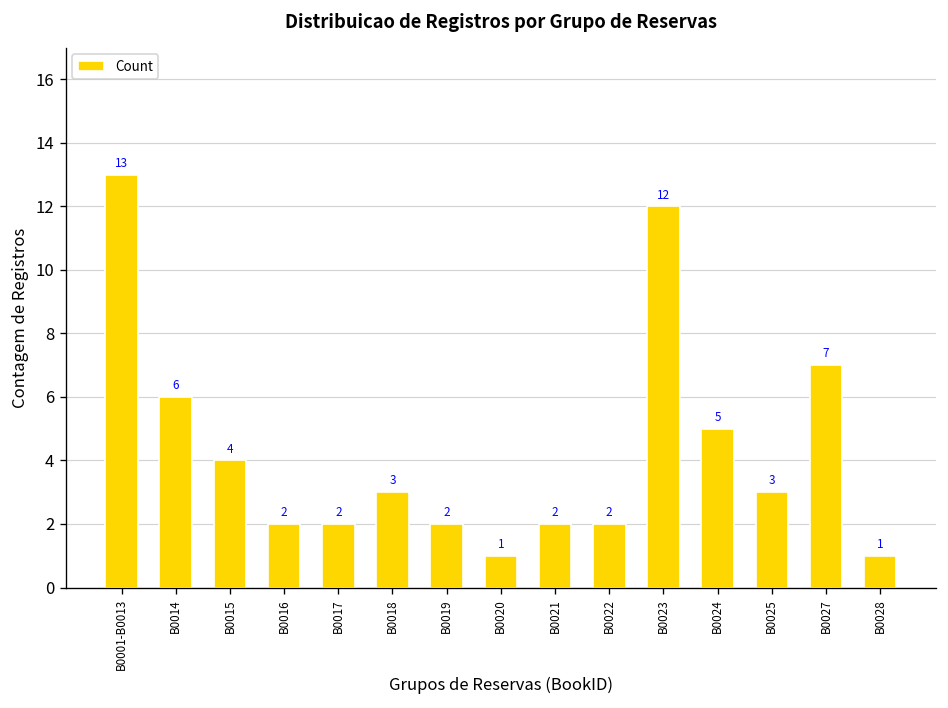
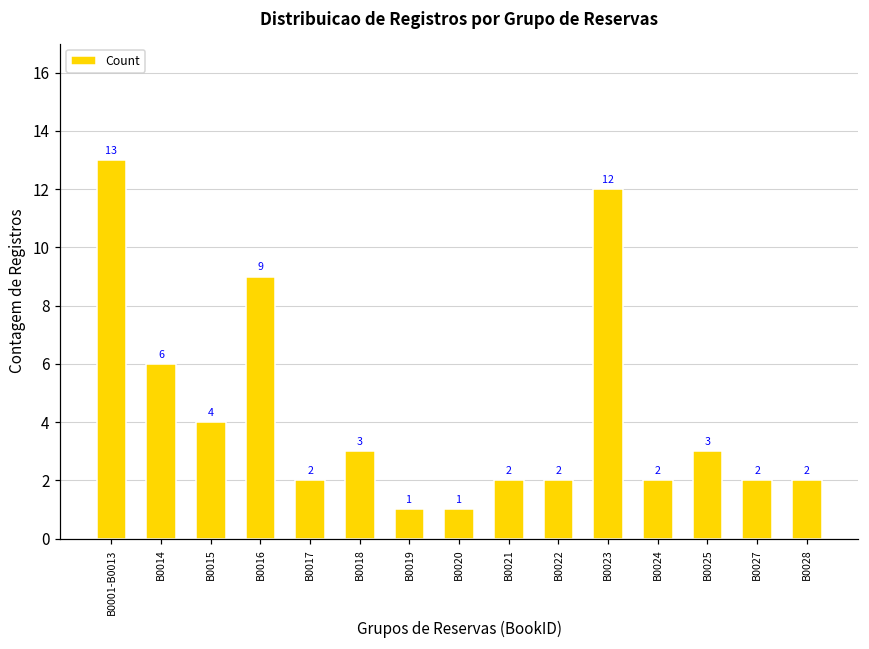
  {
    "B0001-B0013": 13,
    "B0014": 6,
    "B0015": 4,
-   "B0016": 2,
+   "B0016": 9,
    "B0017": 2,
    "B0018": 3,
-   "B0019": 2,
+   "B0019": 1,
    "B0020": 1,
    "B0021": 2,
    "B0022": 2,
    "B0023": 12,
-   "B0024": 5,
+   "B0024": 2,
    "B0025": 3,
-   "B0027": 7,
-   "B0028": 1
+   "B0027": 2,
+   "B0028": 2
  }
